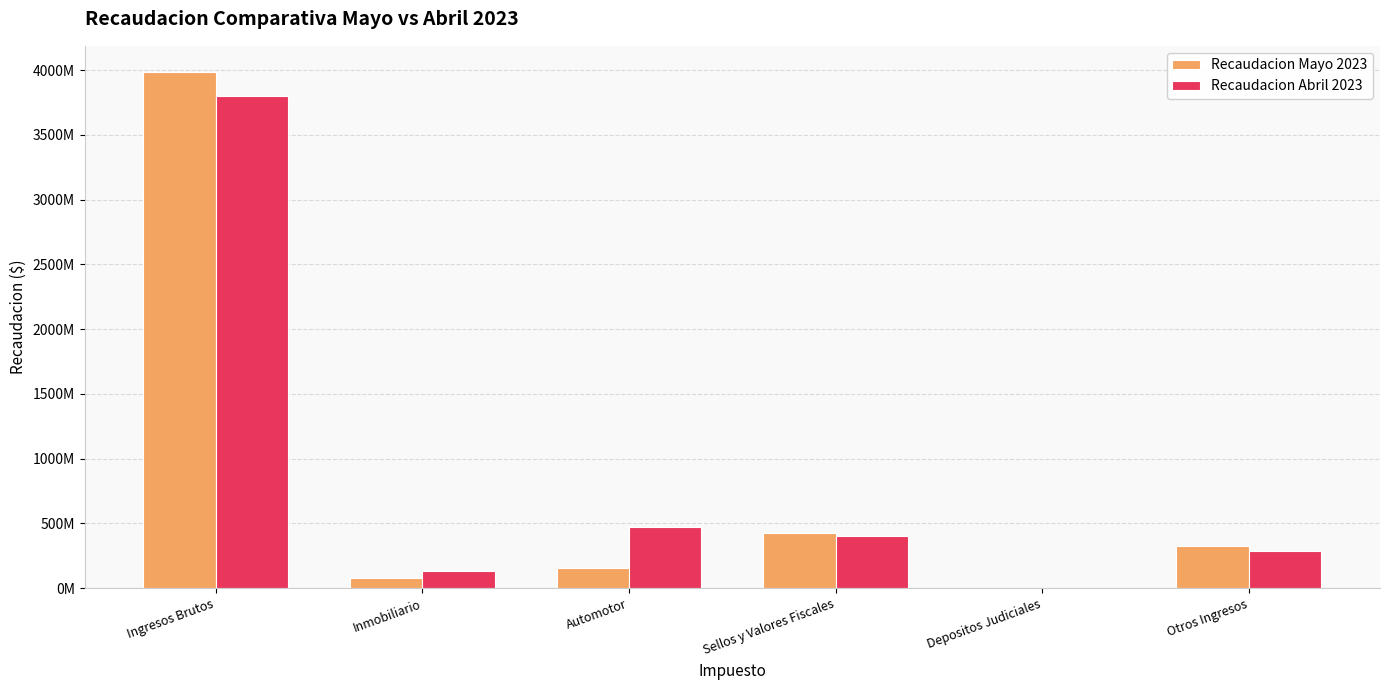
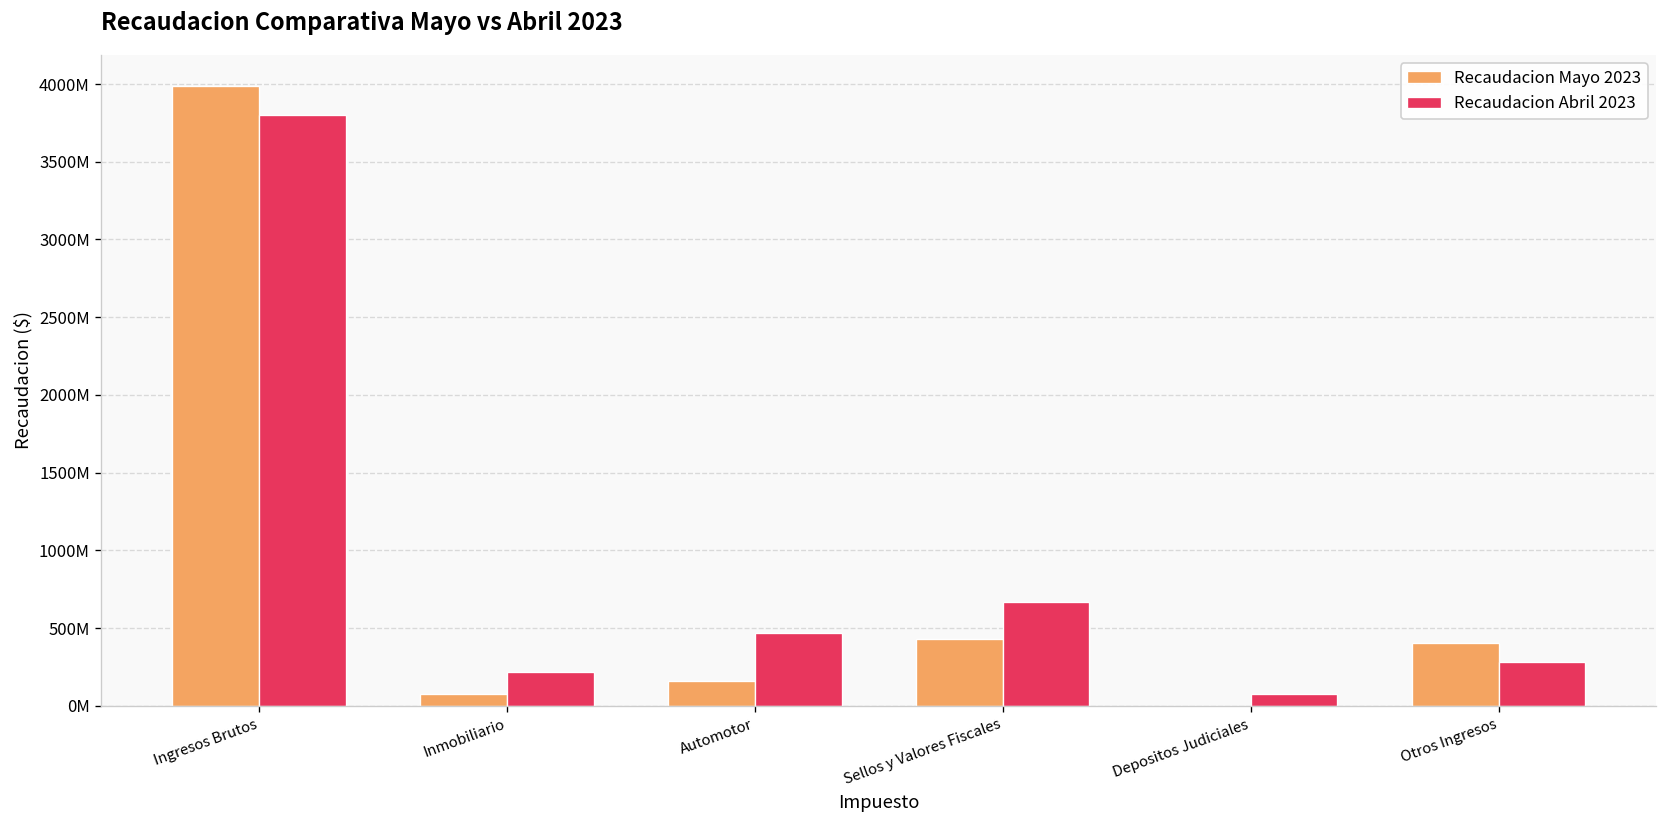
  {
    "Recaudacion Mayo 2023": {
      "Ingresos Brutos": 3990000000,
      "Inmobiliario": 80000000,
      "Automotor": 160000000,
      "Sellos y Valores Fiscales": 430000000,
-     "Otros Ingresos": 320000000
+     "Otros Ingresos": 410000000
    },
    "Recaudacion Abril 2023": {
      "Ingresos Brutos": 3800000000,
-     "Inmobiliario": 130000000,
+     "Inmobiliario": 220000000,
      "Automotor": 470000000,
-     "Sellos y Valores Fiscales": 400000000,
-     "Depositos Judiciales": 0,
+     "Sellos y Valores Fiscales": 670000000,
+     "Depositos Judiciales": 80000000,
      "Otros Ingresos": 280000000
    }
  }
